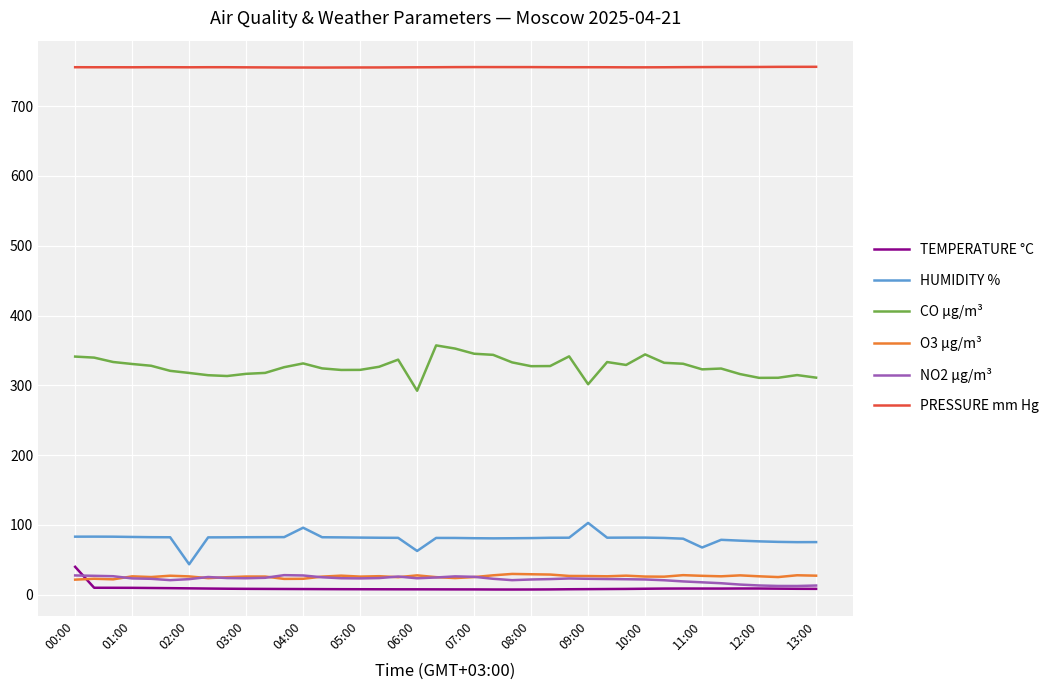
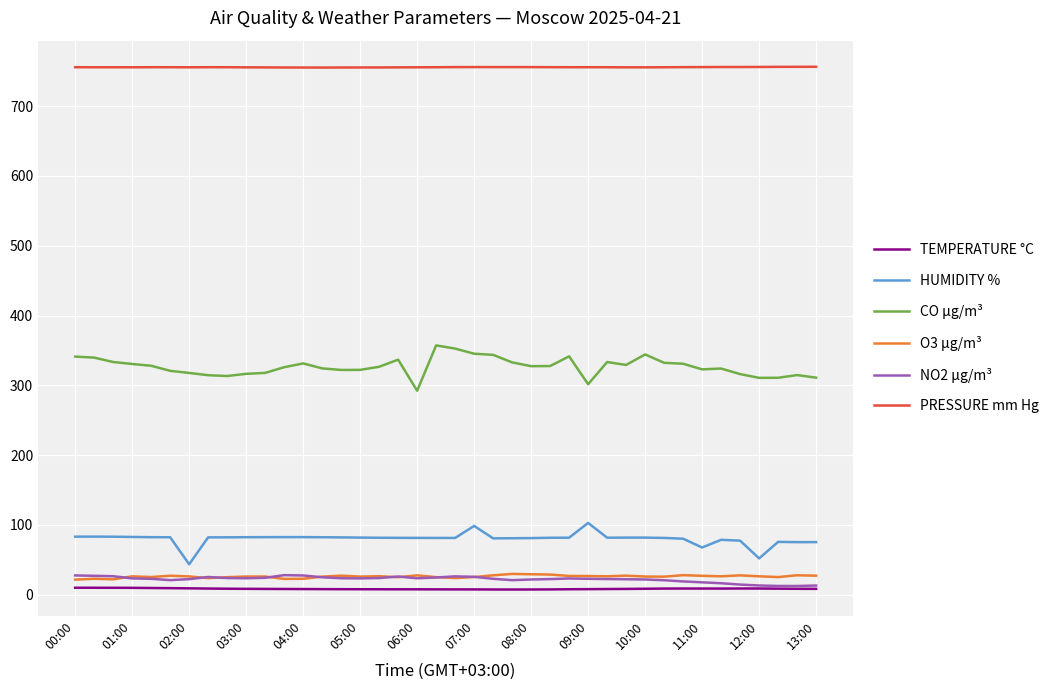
  {
    "TEMPERATURE °C": {
-     "00:00": 40,
+     "00:00": 10,
      "01:00": 10,
      "02:00": 10,
      "03:00": 10,
      "04:00": 10,
      "05:00": 10,
      "06:00": 10,
      "07:00": 10,
      "08:00": 10,
      "09:00": 10,
      "10:00": 10,
      "11:00": 10,
      "12:00": 10,
      "13:00": 10
    },
    "HUMIDITY %": {
      "00:00": 80,
      "01:00": 80,
      "02:00": 40,
      "03:00": 80,
-     "04:00": 100,
+     "04:00": 80,
      "05:00": 80,
-     "06:00": 60,
-     "07:00": 80,
+     "06:00": 80,
+     "07:00": 100,
      "08:00": 80,
      "09:00": 100,
      "10:00": 80,
      "11:00": 70,
-     "12:00": 80,
+     "12:00": 50,
      "13:00": 80
    },
    "CO µg/m³": {
      "00:00": 340,
      "01:00": 330,
      "02:00": 320,
      "03:00": 320,
      "04:00": 330,
      "05:00": 320,
      "06:00": 290,
      "07:00": 350,
      "08:00": 330,
      "09:00": 300,
      "10:00": 340,
      "11:00": 320,
      "12:00": 310,
      "13:00": 310
    },
    "NO2 µg/m³": {
      "00:00": 30,
      "02:00": 20,
      "04:00": 30,
      "06:00": 20,
      "08:00": 20,
      "09:00": 20,
      "10:00": 20,
      "11:00": 20,
      "12:00": 10,
      "13:00": 10
    }
  }
